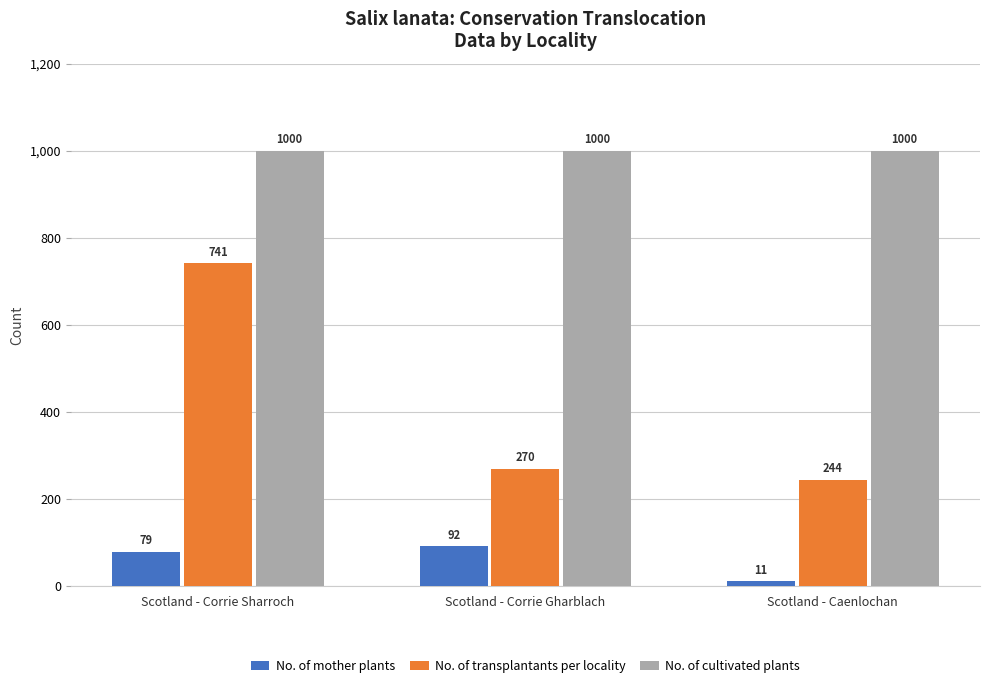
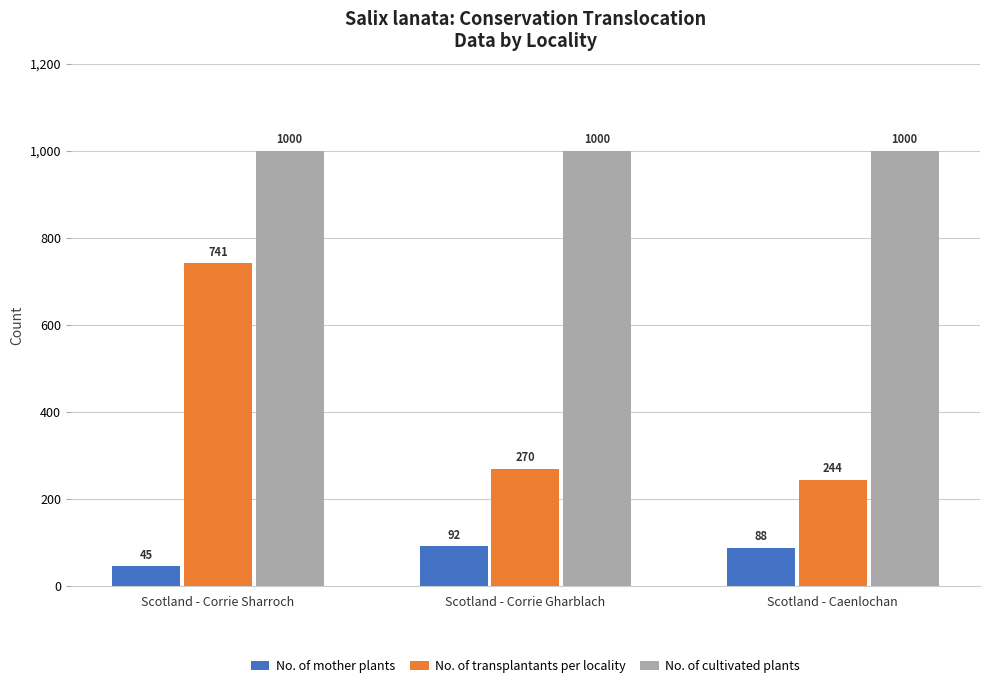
  {
    "No. of mother plants": {
-     "Scotland - Corrie Sharroch": 79,
+     "Scotland - Corrie Sharroch": 45,
      "Scotland - Corrie Gharblach": 92,
-     "Scotland - Caenlochan": 11
+     "Scotland - Caenlochan": 88
    },
    "No. of transplantants per locality": {
      "Scotland - Corrie Sharroch": 741,
      "Scotland - Corrie Gharblach": 270,
      "Scotland - Caenlochan": 244
    },
    "No. of cultivated plants": {
      "Scotland - Corrie Sharroch": 1000,
      "Scotland - Corrie Gharblach": 1000,
      "Scotland - Caenlochan": 1000
    }
  }
